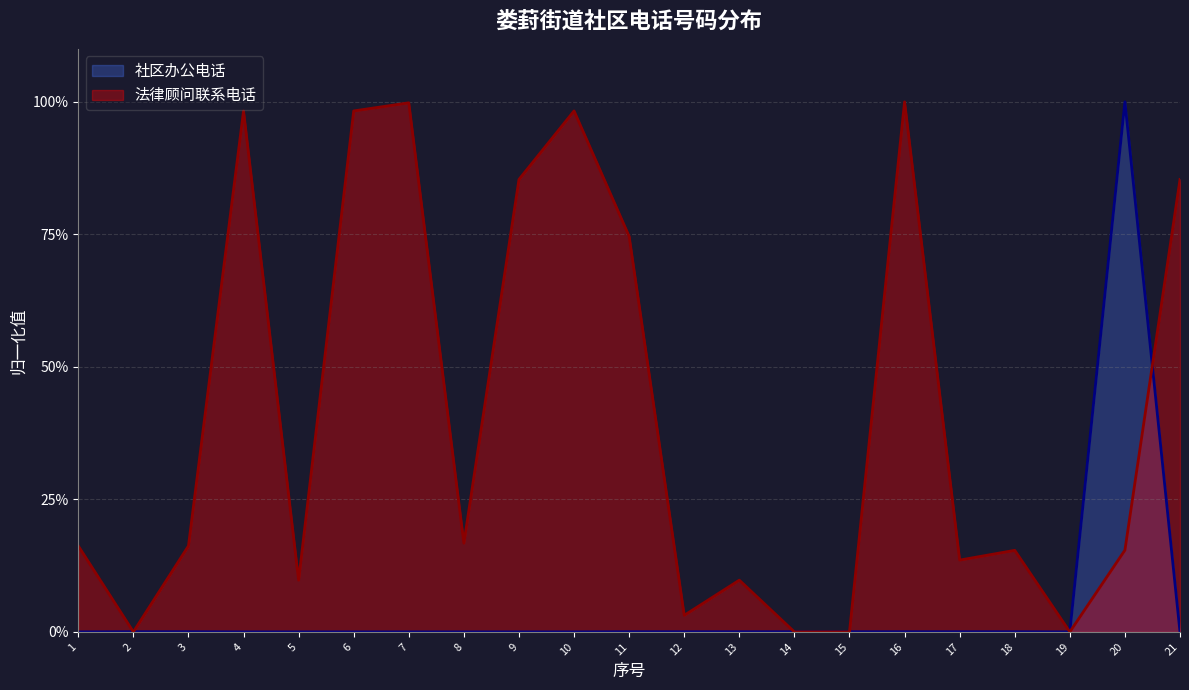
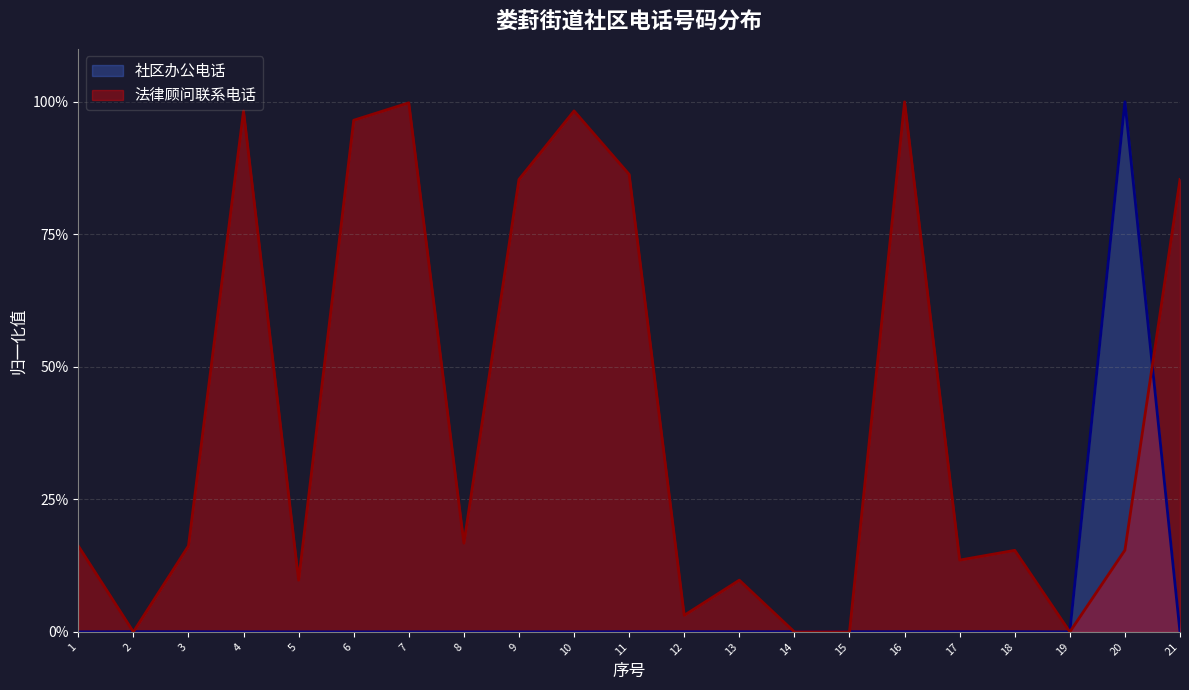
  {
    "社区办公电话": {
      "1": "0%",
      "3": "0%",
      "4": "0%",
      "5": "0%",
      "6": "0%",
      "7": "0%",
      "8": "0%",
      "9": "0%",
      "10": "0%",
      "11": "0%",
      "12": "0%",
      "13": "0%",
      "16": "0%",
      "17": "0%",
      "18": "0%",
      "20": "100%",
      "21": "0%"
    },
    "法律顾问联系电话": {
      "1": "16%",
      "3": "16%",
      "4": "98%",
      "5": "10%",
-     "6": "98%",
+     "6": "97%",
      "7": "100%",
      "8": "17%",
      "9": "85%",
      "10": "98%",
-     "11": "75%",
+     "11": "86%",
      "12": "3%",
      "13": "10%",
      "16": "100%",
      "17": "14%",
      "18": "15%",
      "20": "15%",
      "21": "85%"
    }
  }
